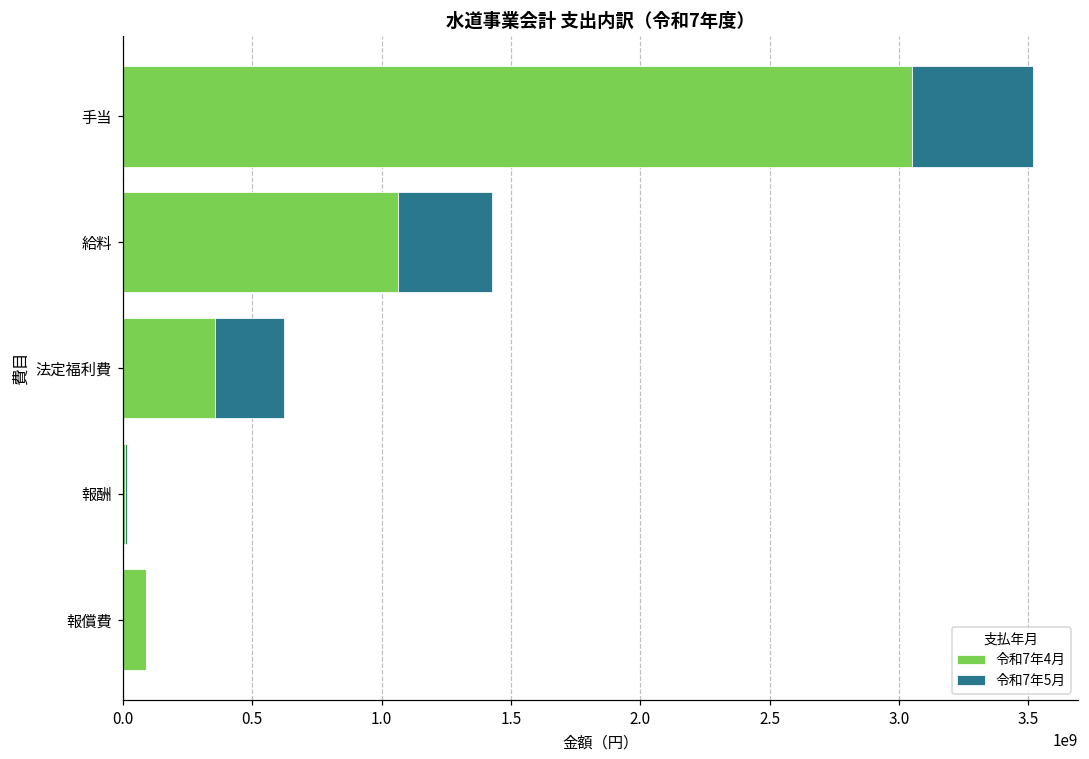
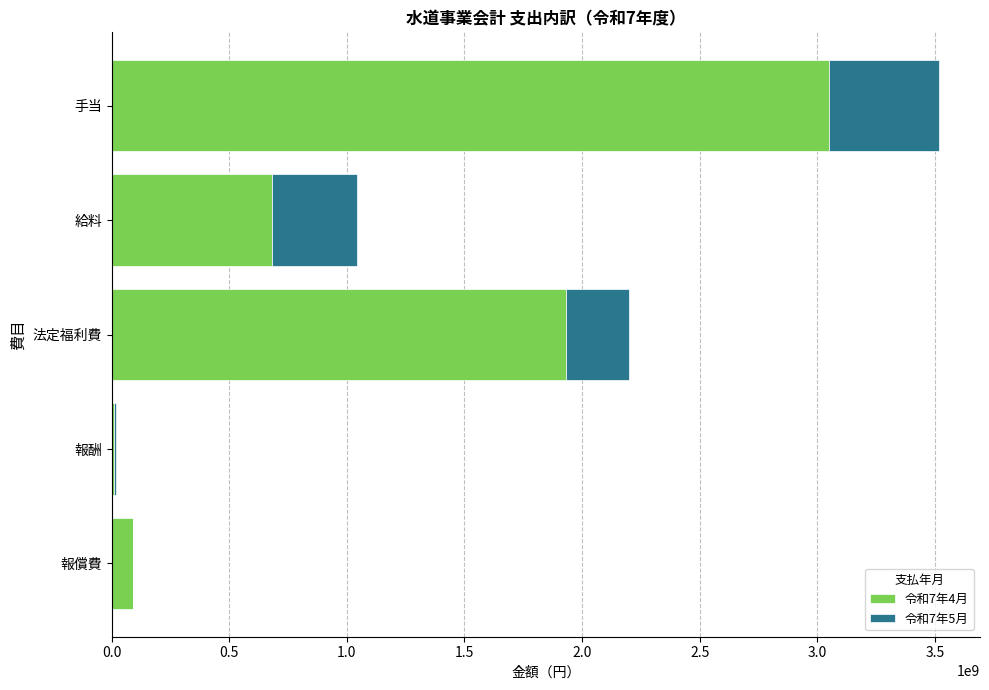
  {
    "令和7年4月": {
      "手当": 3050000000,
-     "給料": 1070000000,
-     "法定福利費": 360000000,
+     "給料": 680000000,
+     "法定福利費": 1930000000,
      "報償費": 90000000
    },
    "令和7年5月": {
      "手当": 470000000,
      "給料": 360000000,
      "法定福利費": 270000000
    }
  }
